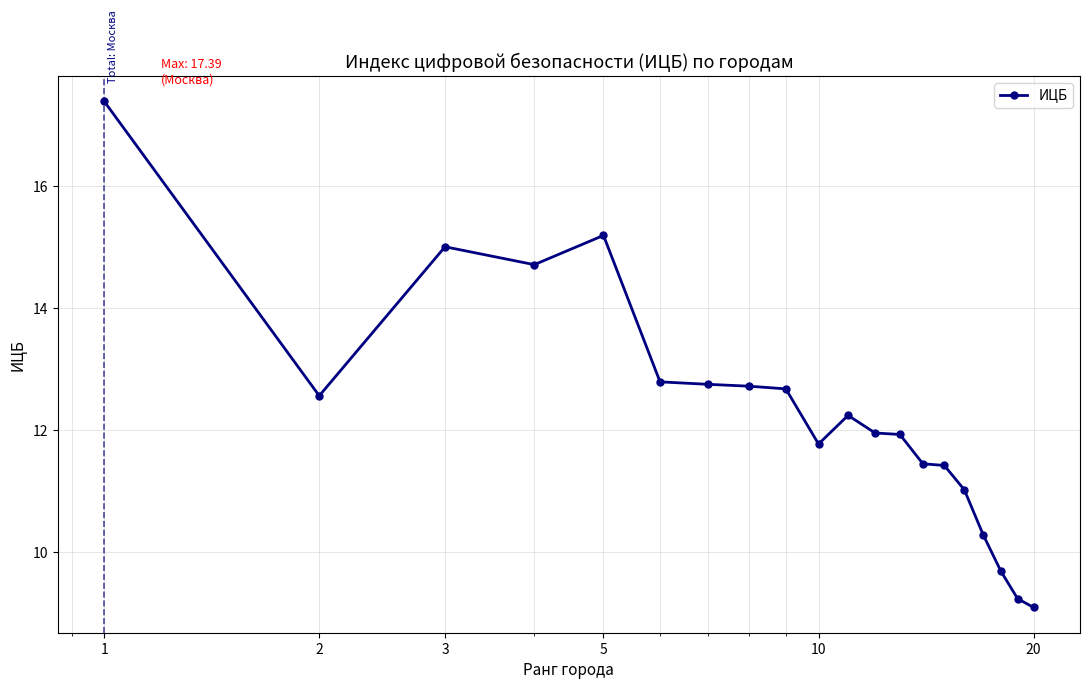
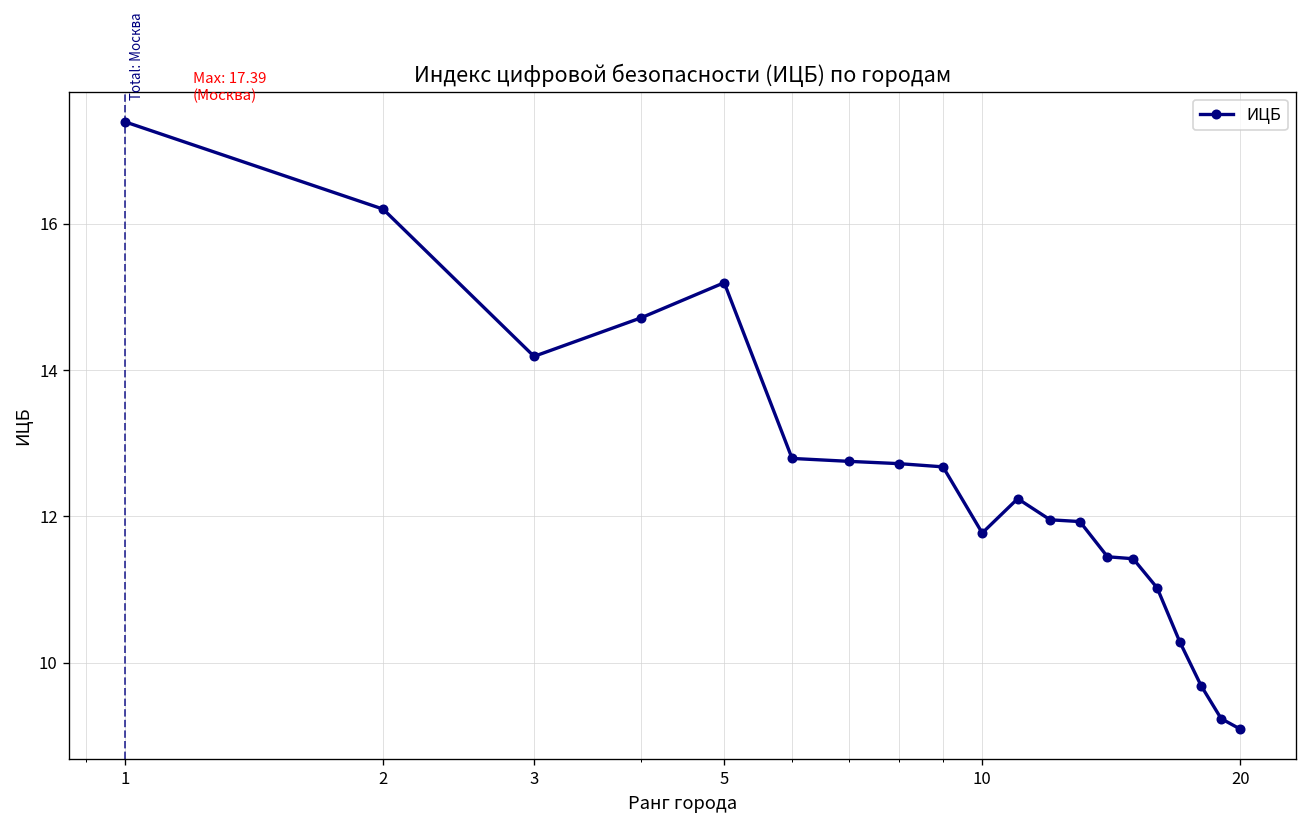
  {
    "1": 17.4,
-   "2": 12.6,
-   "3": 15.0,
+   "2": 16.2,
+   "3": 14.2,
    "5": 15.2,
    "10": 11.8,
    "20": 9.1
  }
